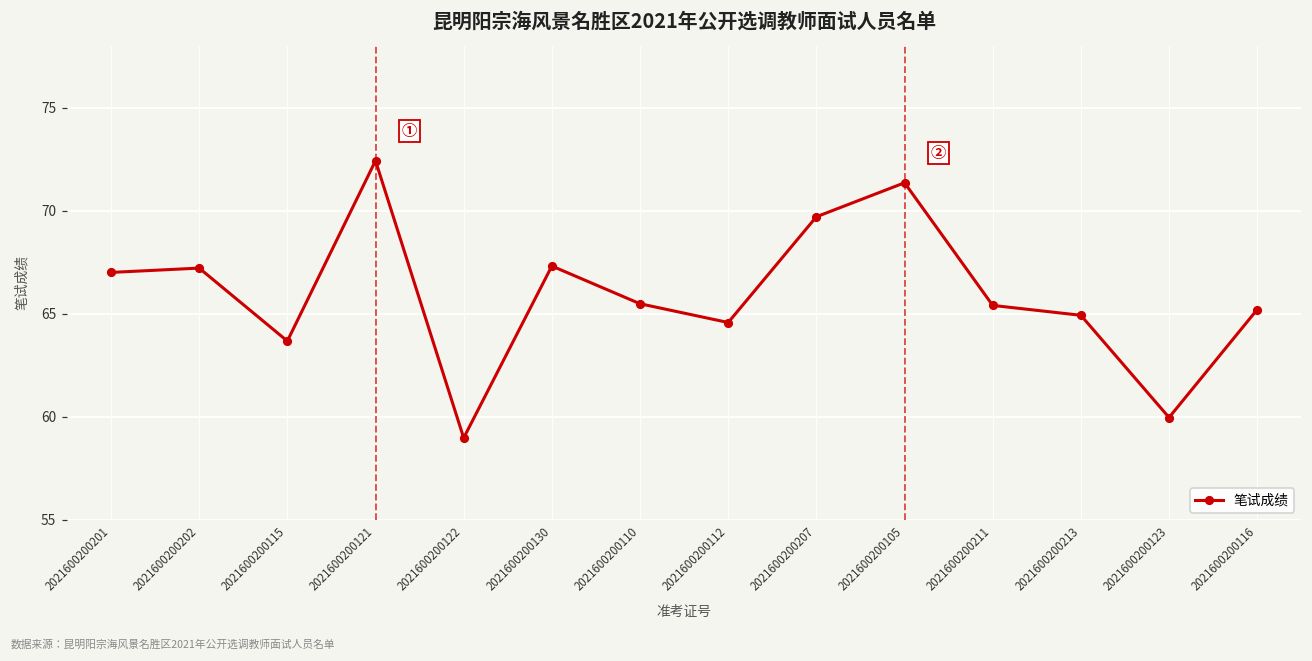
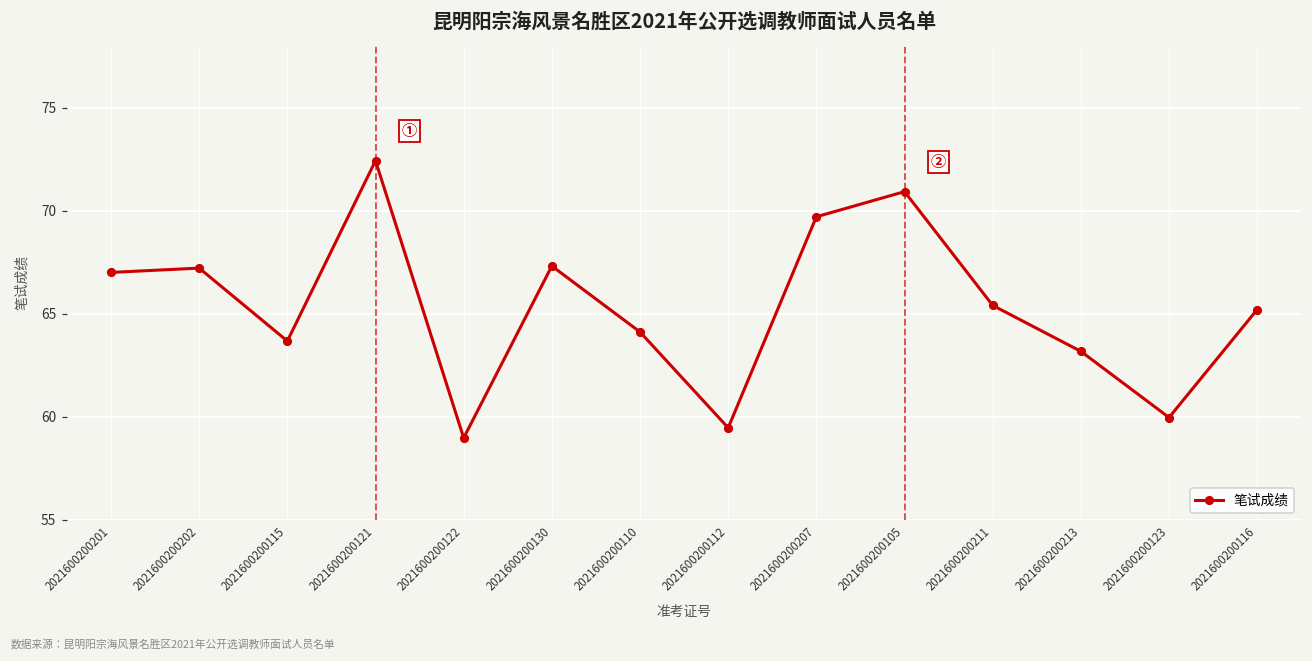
  {
    "2021600200201": 67.0,
    "2021600200202": 67.2,
    "2021600200115": 63.7,
    "2021600200121": 72.4,
    "2021600200122": 59.0,
    "2021600200130": 67.3,
-   "2021600200110": 65.5,
-   "2021600200112": 64.6,
+   "2021600200110": 64.1,
+   "2021600200112": 59.5,
    "2021600200207": 69.7,
-   "2021600200105": 71.4,
+   "2021600200105": 70.9,
    "2021600200211": 65.4,
-   "2021600200213": 64.9,
+   "2021600200213": 63.2,
    "2021600200123": 60.0,
    "2021600200116": 65.2
  }
